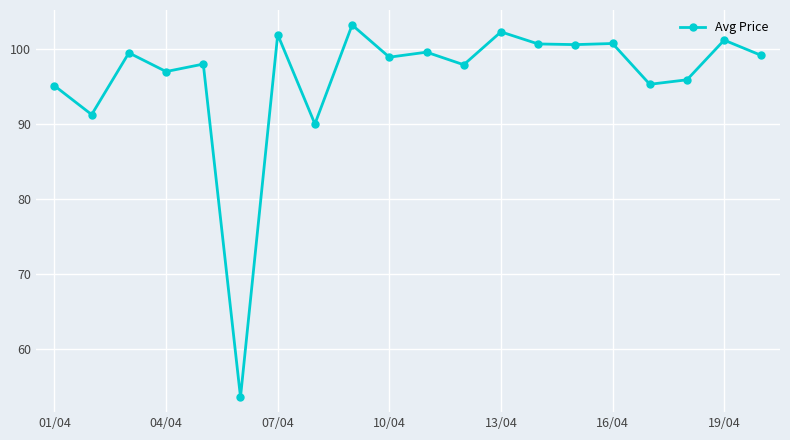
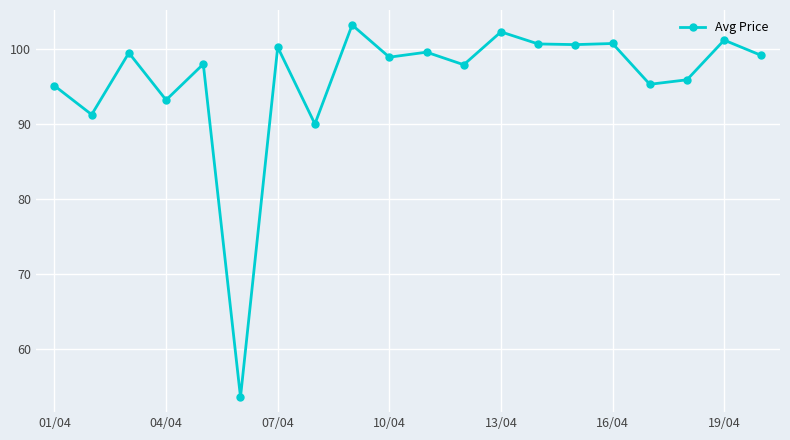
  {
    "01/04": 95,
-   "04/04": 97,
-   "07/04": 102,
+   "04/04": 93,
+   "07/04": 100,
    "10/04": 99,
    "13/04": 102,
    "16/04": 101,
    "19/04": 101
  }
